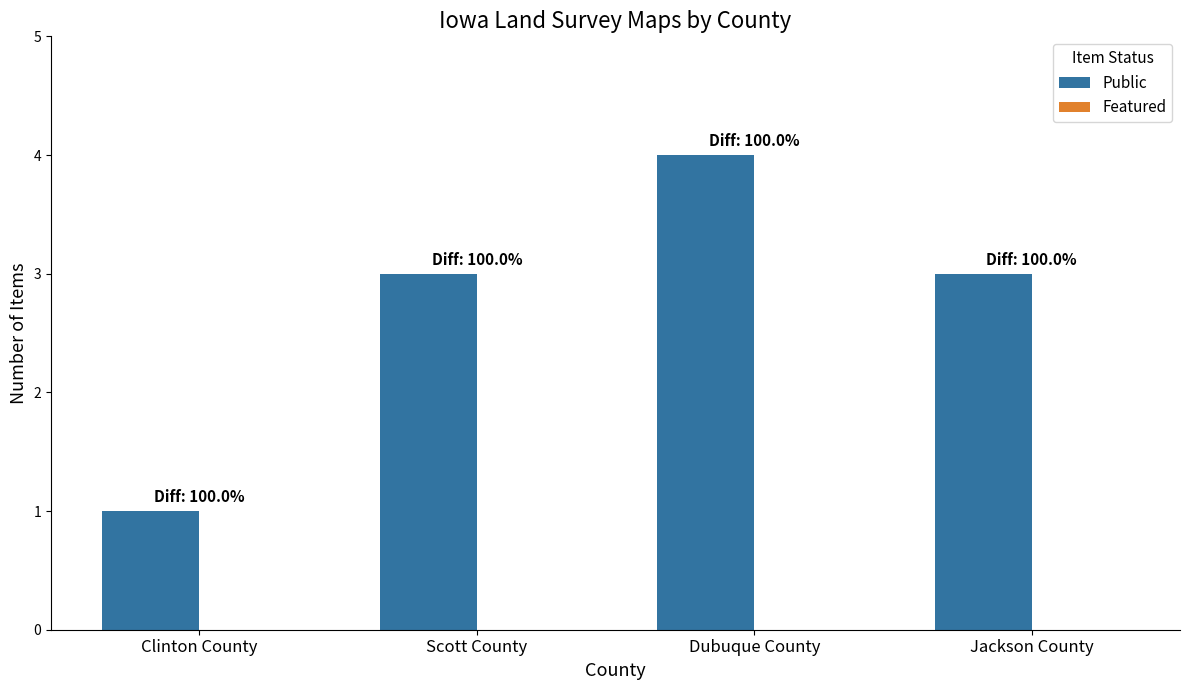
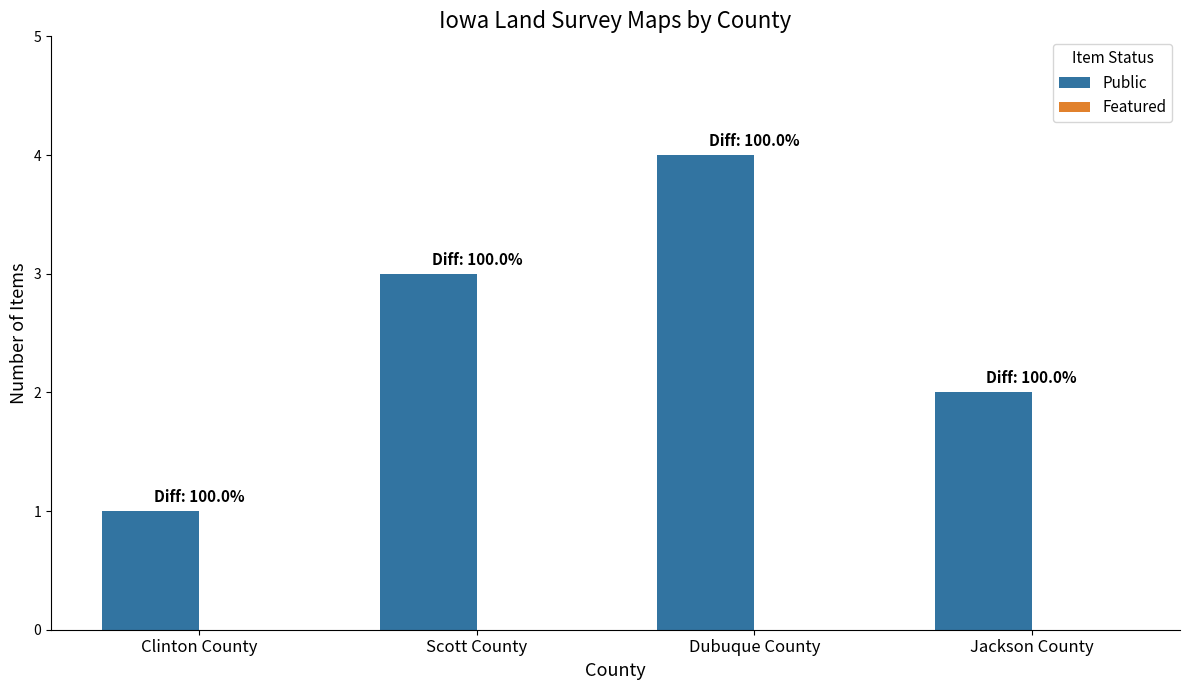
  {
    "Public": {
-     "Jackson County": 3
+     "Jackson County": 2
    },
    "Featured": {
      "Clinton County": 0,
      "Scott County": 0,
      "Dubuque County": 0,
      "Jackson County": 0
    }
  }
